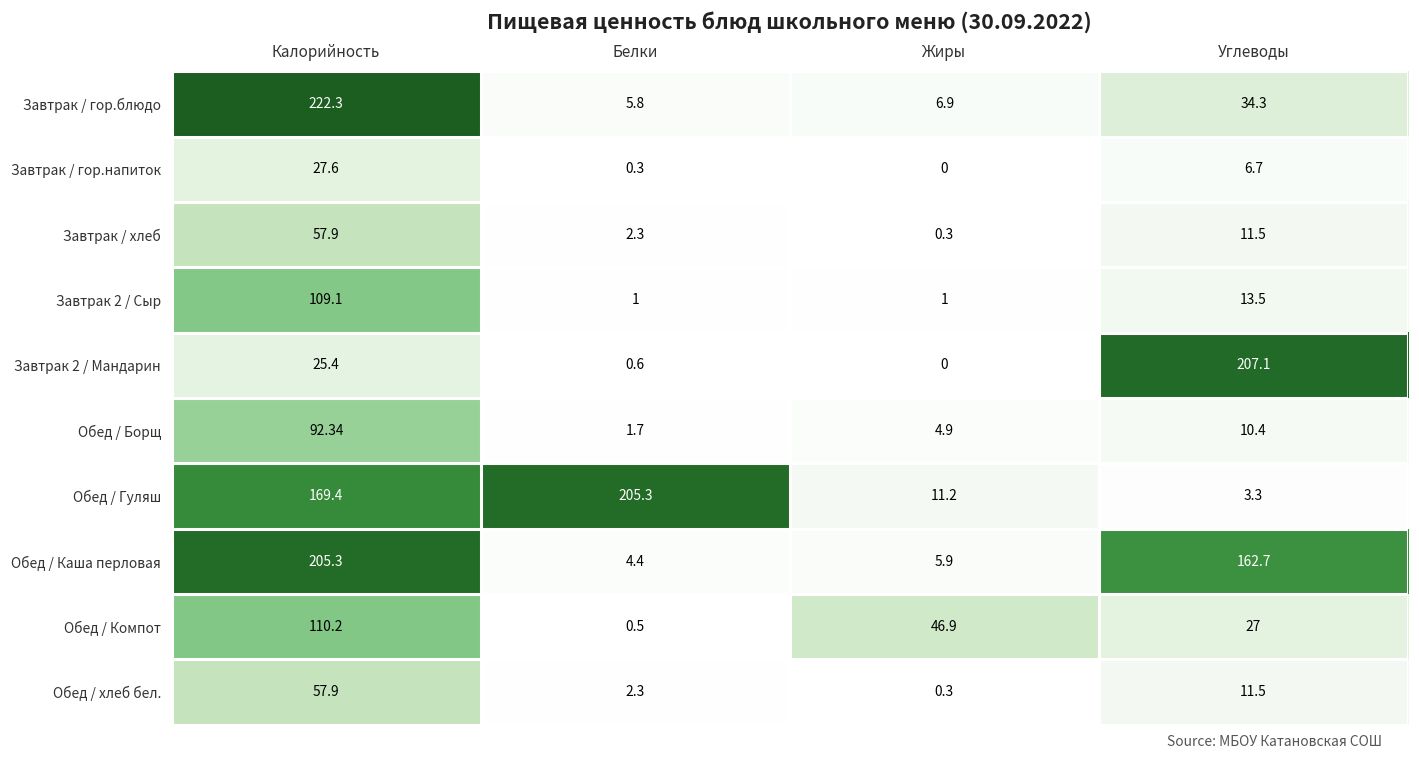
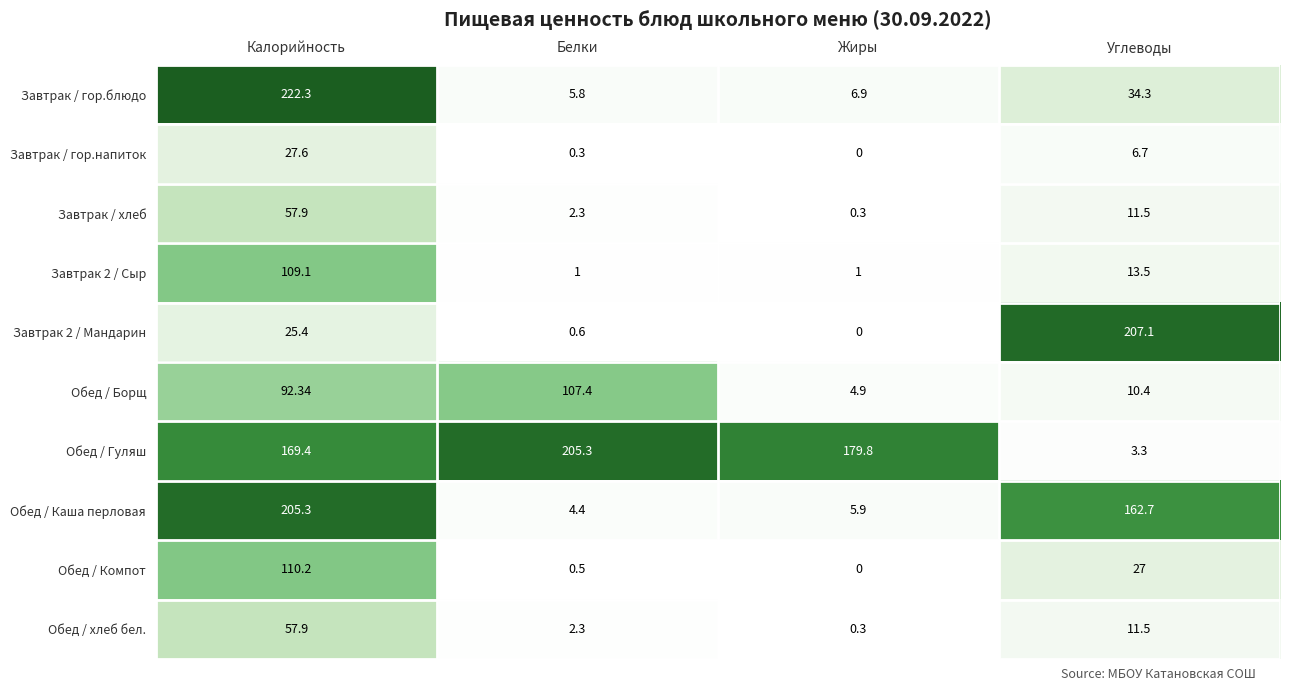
  {
    "Завтрак / гор.блюдо": {
      "Калорийность": 222.3,
      "Белки": 5.8,
      "Жиры": 6.9,
      "Углеводы": 34.3
    },
    "Завтрак / гор.напиток": {
      "Калорийность": 27.6,
      "Белки": 0.3,
      "Жиры": 0,
      "Углеводы": 6.7
    },
    "Завтрак / хлеб": {
      "Калорийность": 57.9,
      "Белки": 2.3,
      "Жиры": 0.3,
      "Углеводы": 11.5
    },
    "Завтрак 2 / Сыр": {
      "Калорийность": 109.1,
      "Белки": 1,
      "Жиры": 1,
      "Углеводы": 13.5
    },
    "Завтрак 2 / Мандарин": {
      "Калорийность": 25.4,
      "Белки": 0.6,
      "Жиры": 0,
      "Углеводы": 207.1
    },
    "Обед / Борщ": {
      "Калорийность": 92.34,
-     "Белки": 1.7,
+     "Белки": 107.4,
      "Жиры": 4.9,
      "Углеводы": 10.4
    },
    "Обед / Гуляш": {
      "Калорийность": 169.4,
      "Белки": 205.3,
-     "Жиры": 11.2,
+     "Жиры": 179.8,
      "Углеводы": 3.3
    },
    "Обед / Каша перловая": {
      "Калорийность": 205.3,
      "Белки": 4.4,
      "Жиры": 5.9,
      "Углеводы": 162.7
    },
    "Обед / Компот": {
      "Калорийность": 110.2,
      "Белки": 0.5,
-     "Жиры": 46.9,
+     "Жиры": 0,
      "Углеводы": 27
    },
    "Обед / хлеб бел.": {
      "Калорийность": 57.9,
      "Белки": 2.3,
      "Жиры": 0.3,
      "Углеводы": 11.5
    }
  }
